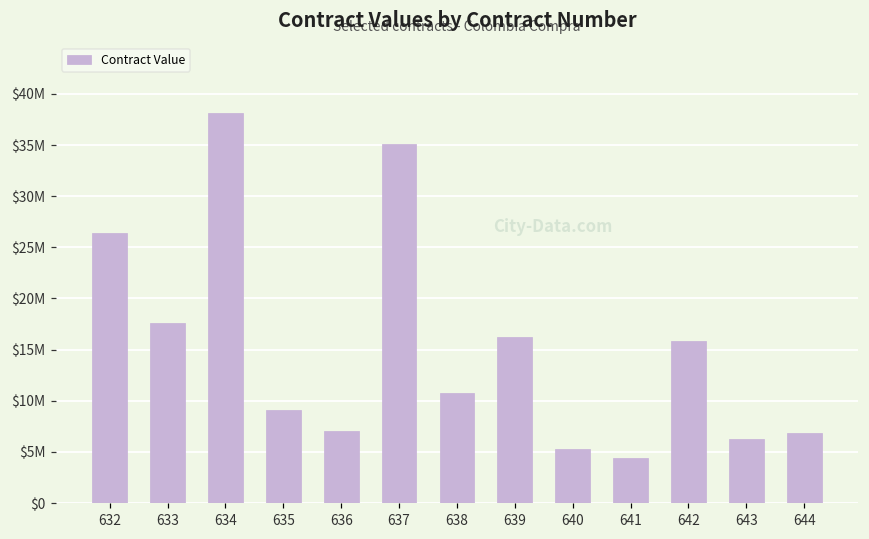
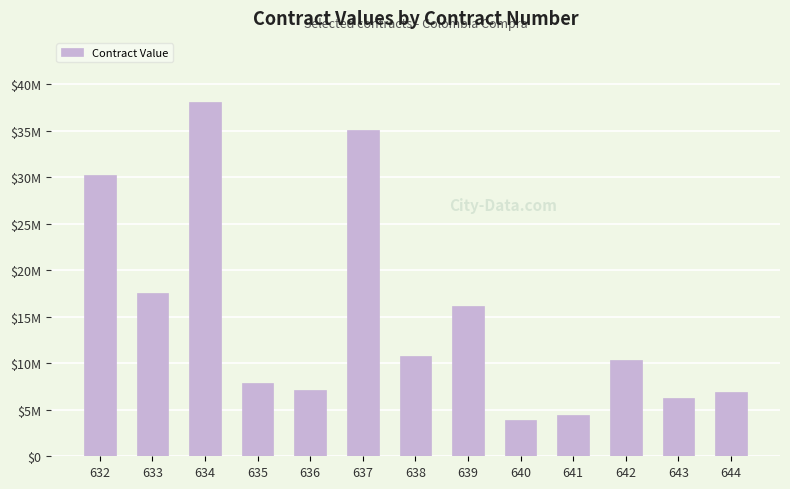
  {
-   "632": "$26000000",
+   "632": "$30000000",
    "633": "$18000000",
    "634": "$38000000",
-   "635": "$9000000",
+   "635": "$8000000",
    "636": "$7000000",
    "637": "$35000000",
    "638": "$11000000",
    "639": "$16000000",
-   "640": "$5000000",
+   "640": "$4000000",
    "641": "$4000000",
-   "642": "$16000000",
+   "642": "$10000000",
    "643": "$6000000",
    "644": "$7000000"
  }
